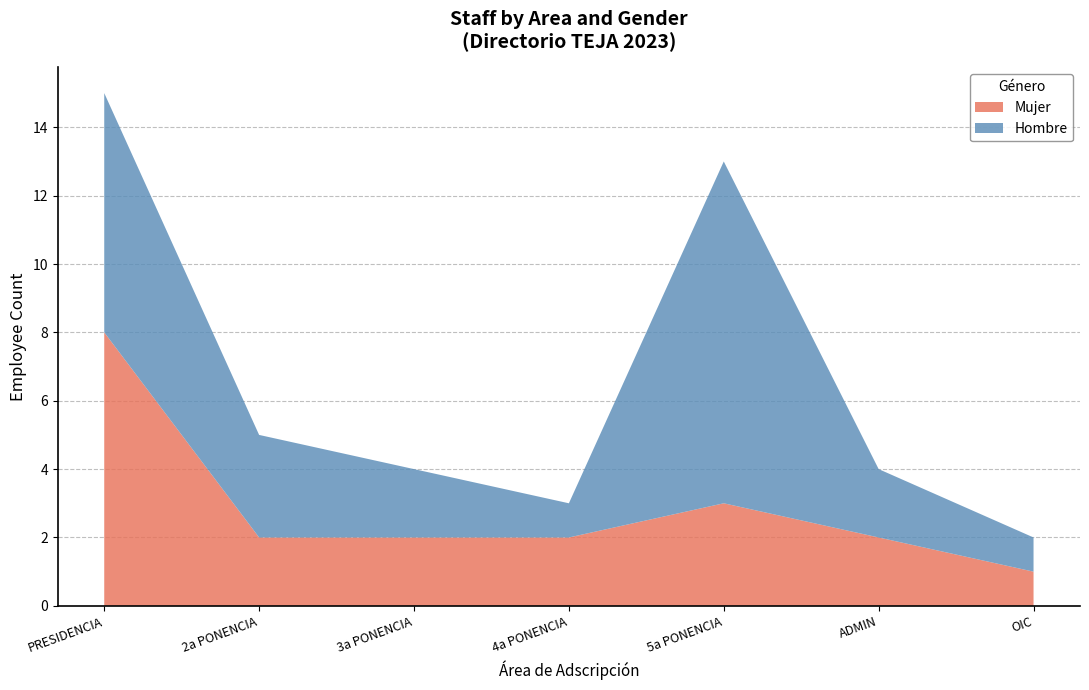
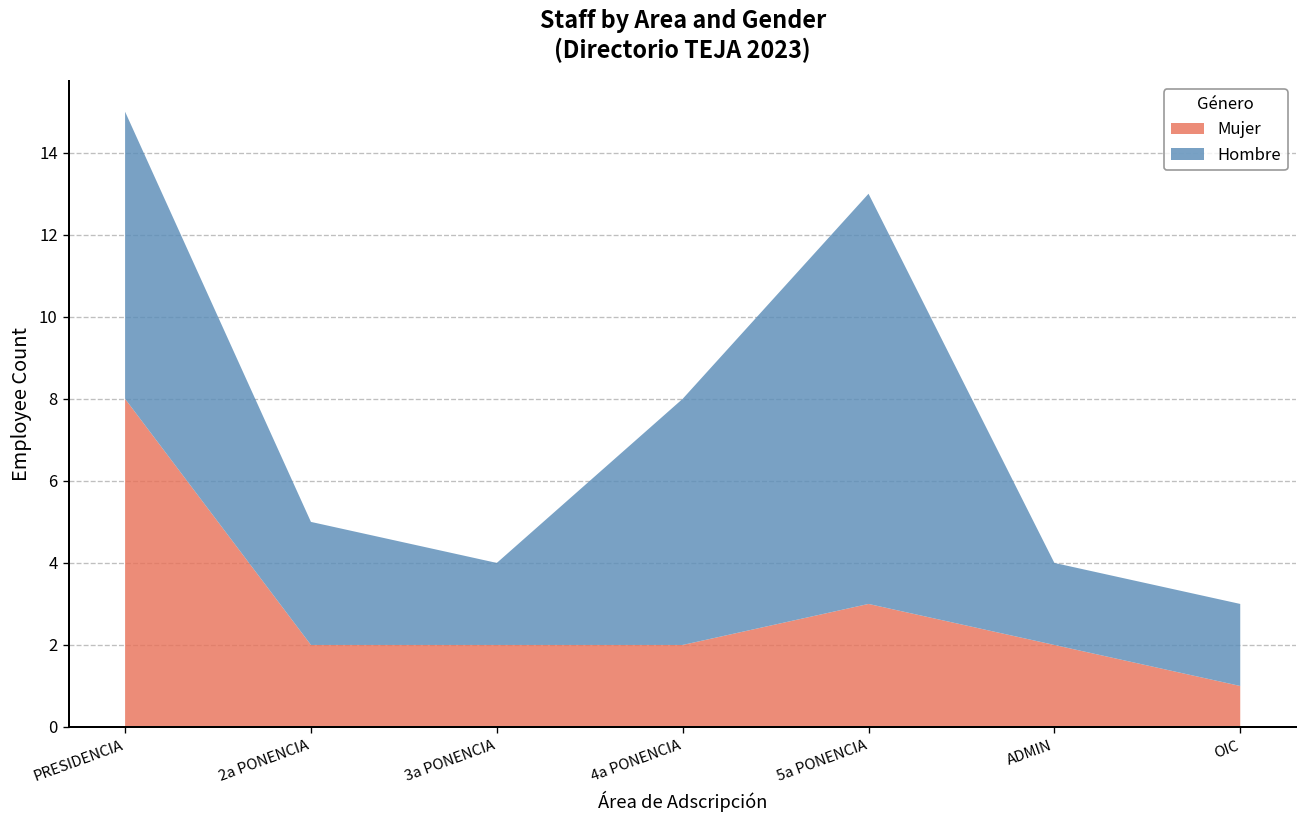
  {
    "Mujer": {
      "PRESIDENCIA": 8,
      "2a PONENCIA": 2,
      "3a PONENCIA": 2,
      "4a PONENCIA": 2,
      "5a PONENCIA": 3,
      "ADMIN": 2,
      "OIC": 1
    },
    "Hombre": {
      "PRESIDENCIA": 7,
      "2a PONENCIA": 3,
      "3a PONENCIA": 2,
-     "4a PONENCIA": 1,
+     "4a PONENCIA": 6,
      "5a PONENCIA": 10,
      "ADMIN": 2,
-     "OIC": 1
+     "OIC": 2
    }
  }
